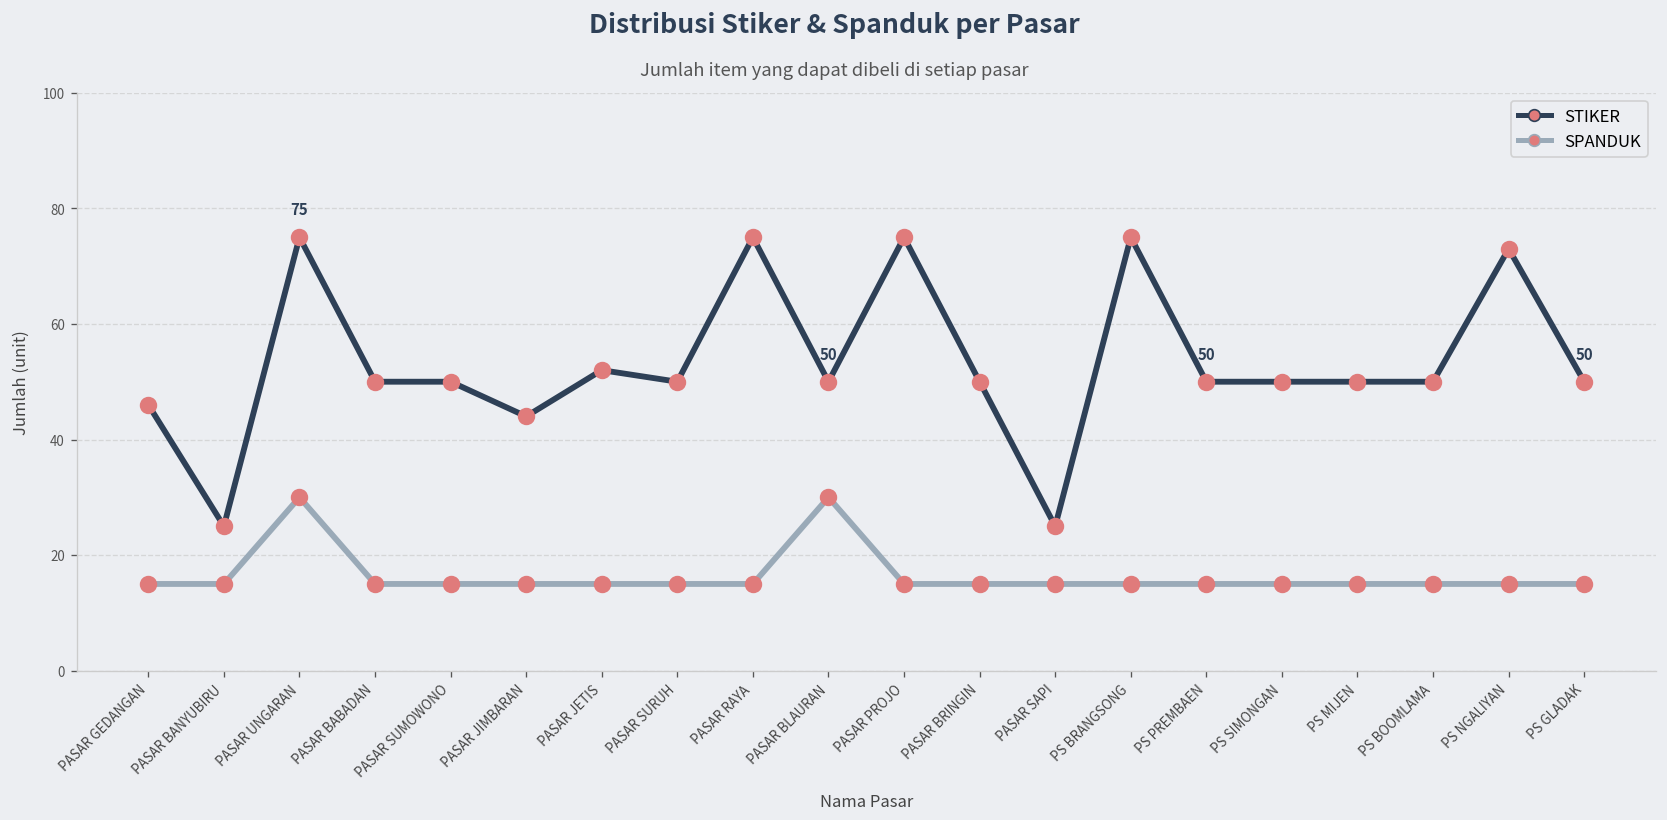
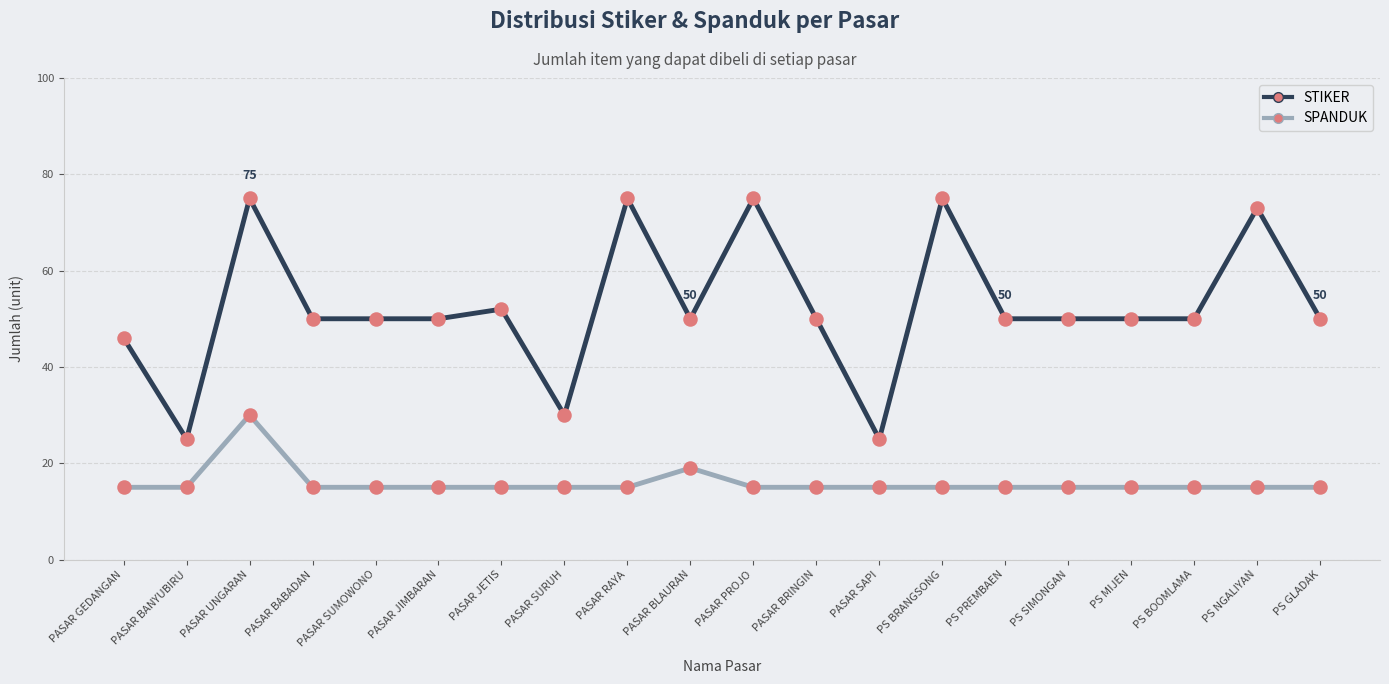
  {
    "STIKER": {
      "PASAR GEDANGAN": 46,
      "PASAR BANYUBIRU": 25,
      "PASAR BABADAN": 50,
      "PASAR SUMOWONO": 50,
-     "PASAR JIMBARAN": 44,
+     "PASAR JIMBARAN": 50,
      "PASAR JETIS": 52,
-     "PASAR SURUH": 50,
+     "PASAR SURUH": 30,
      "PASAR RAYA": 75,
      "PASAR PROJO": 75,
      "PASAR BRINGIN": 50,
      "PASAR SAPI": 25,
      "PS BRANGSONG": 75,
      "PS SIMONGAN": 50,
      "PS MIJEN": 50,
      "PS BOOMLAMA": 50,
      "PS NGALIYAN": 73
    },
    "SPANDUK": {
      "PASAR GEDANGAN": 15,
      "PASAR BANYUBIRU": 15,
      "PASAR UNGARAN": 30,
      "PASAR BABADAN": 15,
      "PASAR SUMOWONO": 15,
      "PASAR JIMBARAN": 15,
      "PASAR JETIS": 15,
      "PASAR SURUH": 15,
      "PASAR RAYA": 15,
-     "PASAR BLAURAN": 30,
+     "PASAR BLAURAN": 19,
      "PASAR PROJO": 15,
      "PASAR BRINGIN": 15,
      "PASAR SAPI": 15,
      "PS BRANGSONG": 15,
      "PS PREMBAEN": 15,
      "PS SIMONGAN": 15,
      "PS MIJEN": 15,
      "PS BOOMLAMA": 15,
      "PS NGALIYAN": 15,
      "PS GLADAK": 15
    }
  }
